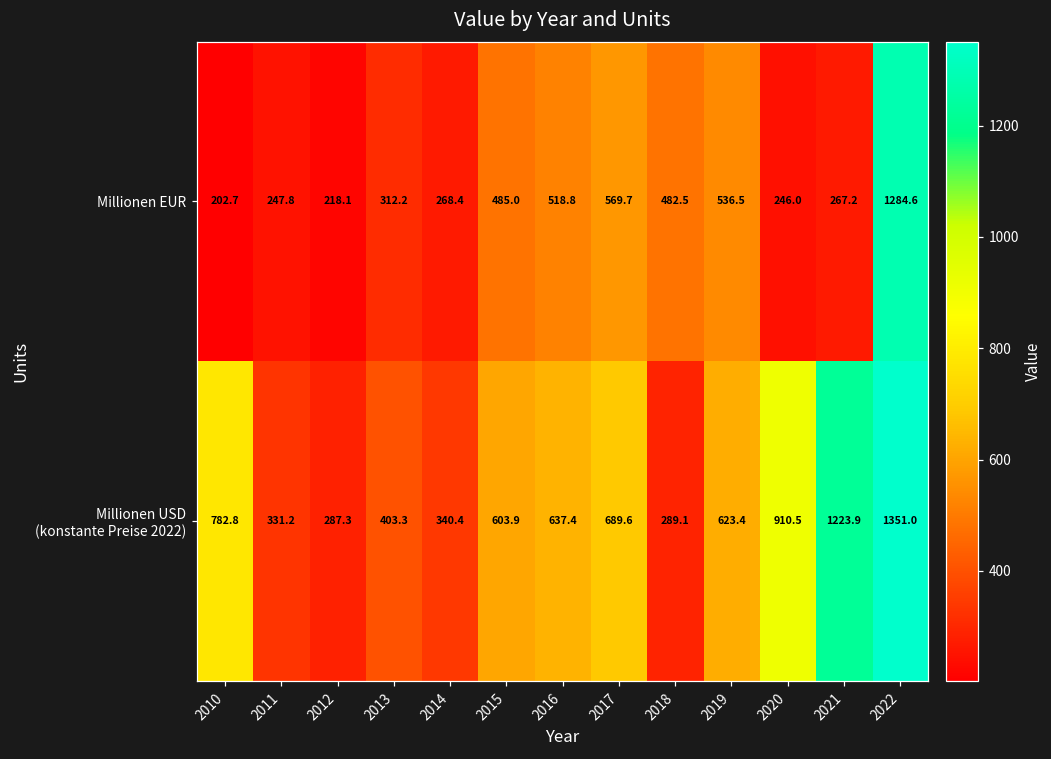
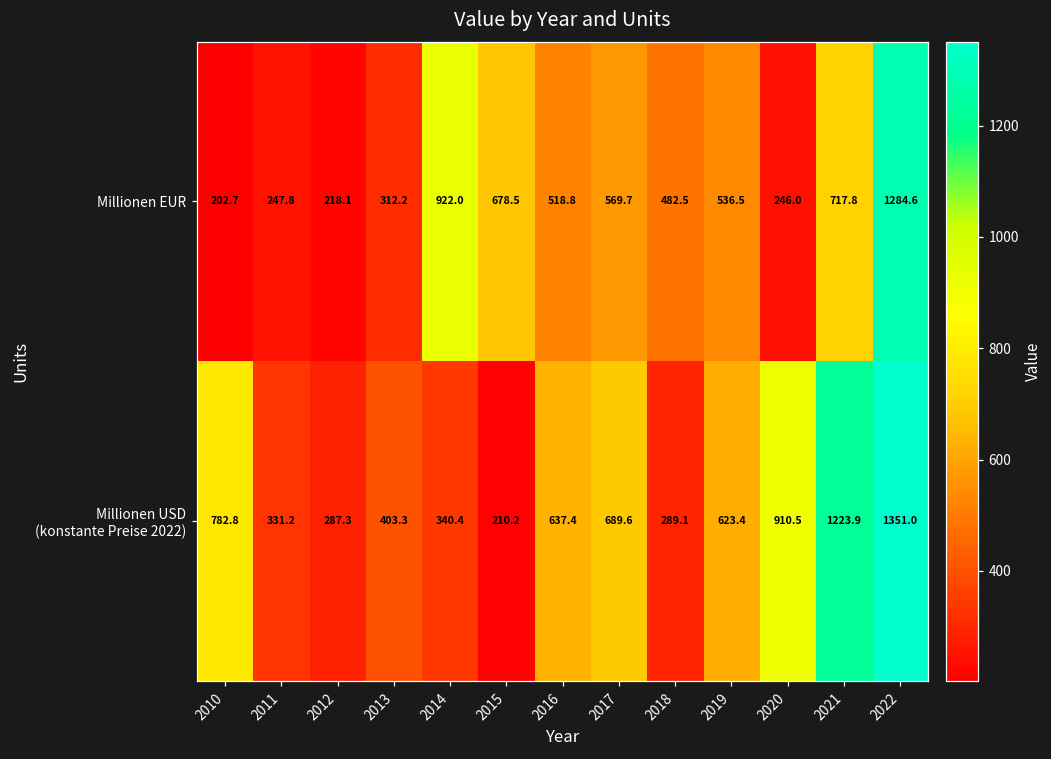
  {
    "Millionen EUR": {
      "2010": 202.7,
      "2011": 247.8,
      "2012": 218.1,
      "2013": 312.2,
-     "2014": 268.4,
-     "2015": 485.0,
+     "2014": 922.0,
+     "2015": 678.5,
      "2016": 518.8,
      "2017": 569.7,
      "2018": 482.5,
      "2019": 536.5,
      "2020": 246.0,
-     "2021": 267.2,
+     "2021": 717.8,
      "2022": 1284.6
    },
    "Millionen USD (konstante Preise 2022)": {
      "2010": 782.8,
      "2011": 331.2,
      "2012": 287.3,
      "2013": 403.3,
      "2014": 340.4,
-     "2015": 603.9,
+     "2015": 210.2,
      "2016": 637.4,
      "2017": 689.6,
      "2018": 289.1,
      "2019": 623.4,
      "2020": 910.5,
      "2021": 1223.9,
      "2022": 1351.0
    }
  }
